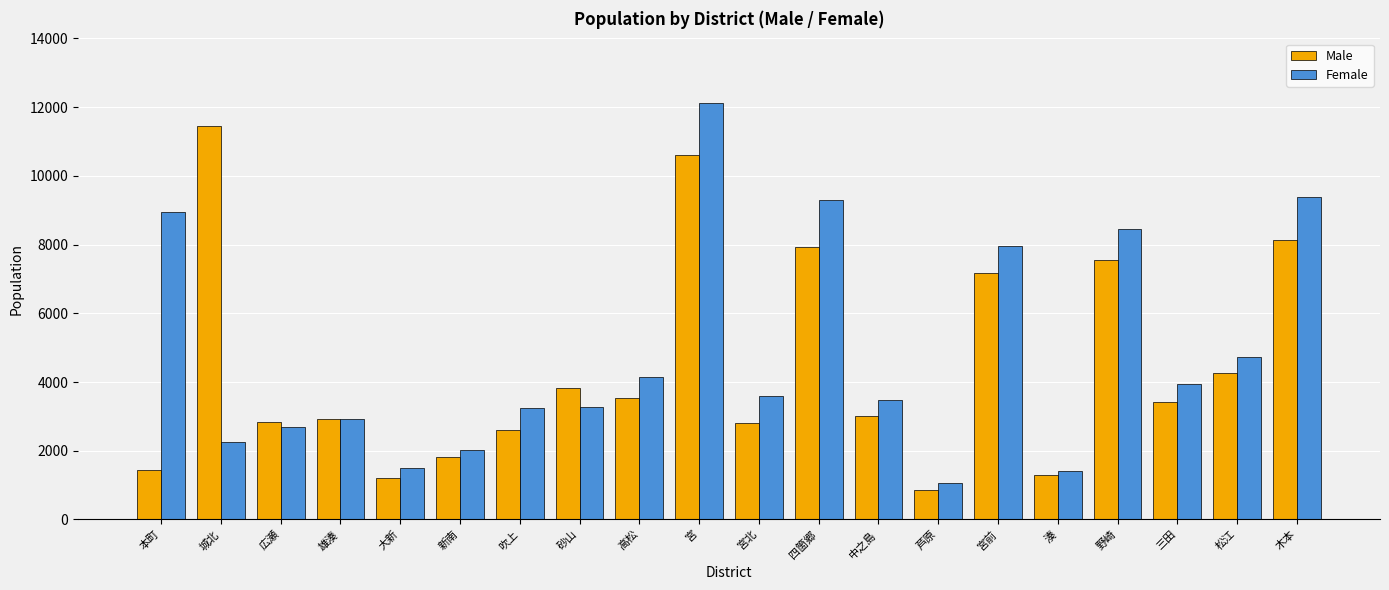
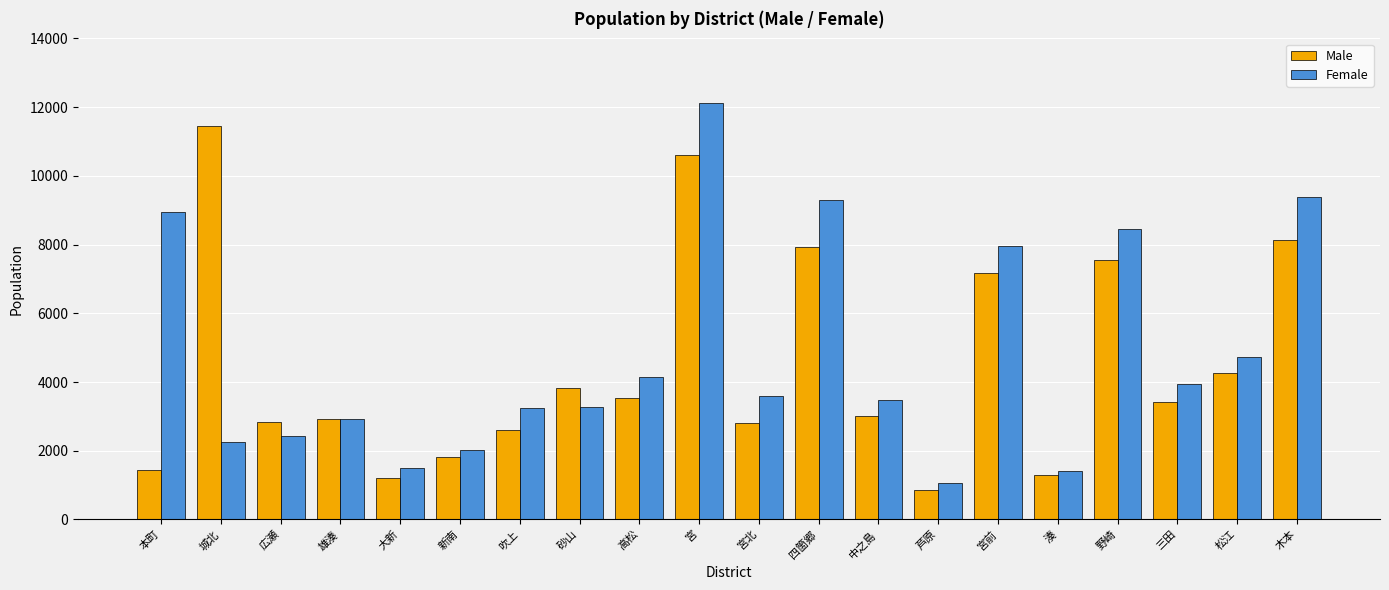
  {
    "Male": {
      "本町": 1400,
      "城北": 11500,
      "広瀬": 2800,
      "雄湊": 2900,
      "大新": 1200,
      "新南": 1800,
      "吹上": 2600,
      "砂山": 3800,
      "高松": 3500,
      "宮": 10600,
      "宮北": 2800,
      "四箇郷": 7900,
      "中之島": 3000,
      "芦原": 800,
      "宮前": 7200,
      "湊": 1300,
      "野崎": 7600,
      "三田": 3400,
      "松江": 4300,
      "木本": 8100
    },
    "Female": {
      "本町": 8900,
      "城北": 2300,
-     "広瀬": 2700,
+     "広瀬": 2400,
      "雄湊": 2900,
      "大新": 1500,
      "新南": 2000,
      "吹上": 3200,
      "砂山": 3300,
      "高松": 4200,
      "宮": 12100,
      "宮北": 3600,
      "四箇郷": 9300,
      "中之島": 3500,
      "芦原": 1100,
      "宮前": 8000,
      "湊": 1400,
      "野崎": 8500,
      "三田": 3900,
      "松江": 4700,
      "木本": 9400
    }
  }
